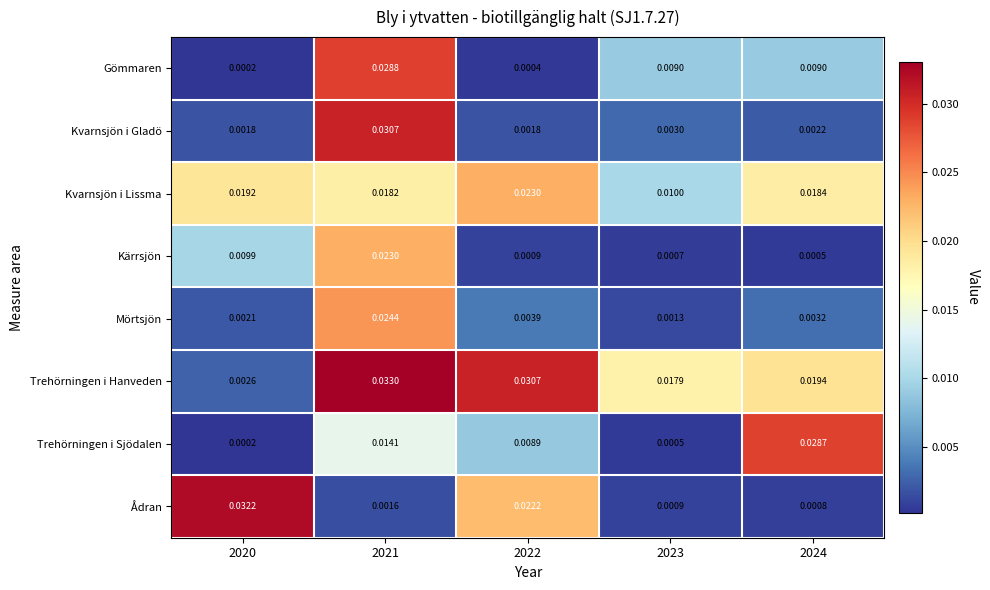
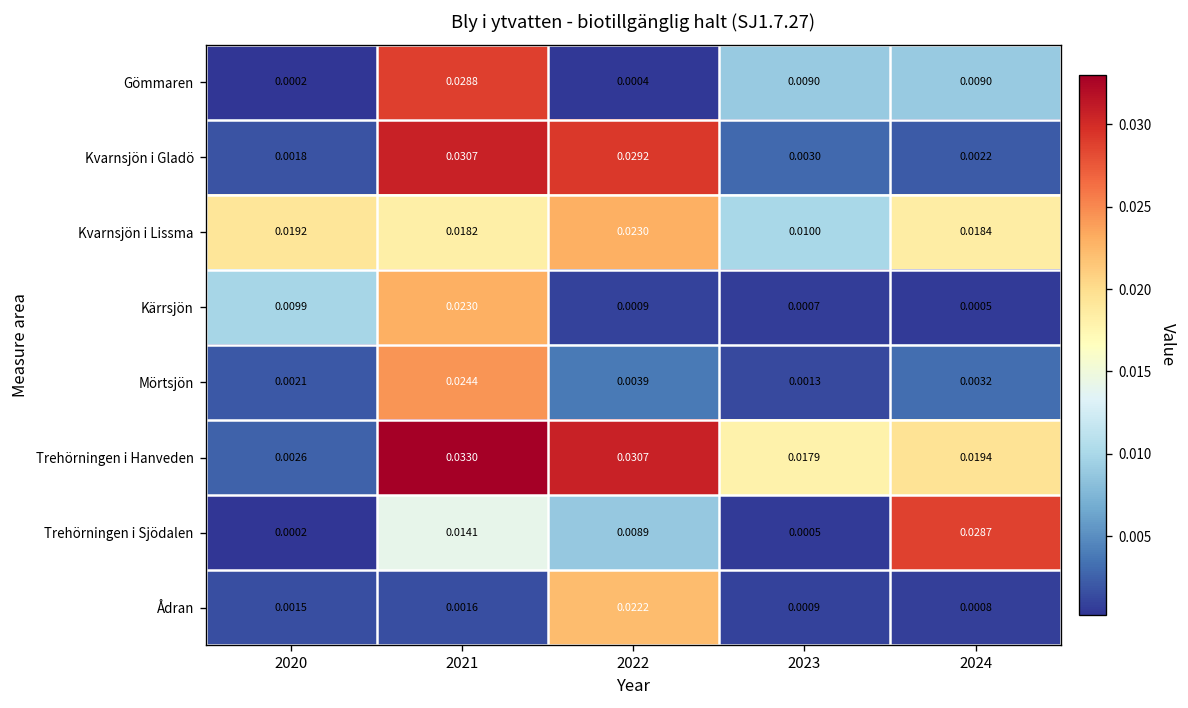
  {
    "Gömmaren": {
      "2020": 0.0002,
      "2021": 0.0288,
      "2022": 0.0004,
      "2023": 0.0090,
      "2024": 0.0090
    },
    "Kvarnsjön i Gladö": {
      "2020": 0.0018,
      "2021": 0.0307,
-     "2022": 0.0018,
+     "2022": 0.0292,
      "2023": 0.0030,
      "2024": 0.0022
    },
    "Kvarnsjön i Lissma": {
      "2020": 0.0192,
      "2021": 0.0182,
      "2022": 0.0230,
      "2023": 0.0100,
      "2024": 0.0184
    },
    "Kärrsjön": {
      "2020": 0.0099,
      "2021": 0.0230,
      "2022": 0.0009,
      "2023": 0.0007,
      "2024": 0.0005
    },
    "Mörtsjön": {
      "2020": 0.0021,
      "2021": 0.0244,
      "2022": 0.0039,
      "2023": 0.0013,
      "2024": 0.0032
    },
    "Trehörningen i Hanveden": {
      "2020": 0.0026,
      "2021": 0.0330,
      "2022": 0.0307,
      "2023": 0.0179,
      "2024": 0.0194
    },
    "Trehörningen i Sjödalen": {
      "2020": 0.0002,
      "2021": 0.0141,
      "2022": 0.0089,
      "2023": 0.0005,
      "2024": 0.0287
    },
    "Ådran": {
-     "2020": 0.0322,
+     "2020": 0.0015,
      "2021": 0.0016,
      "2022": 0.0222,
      "2023": 0.0009,
      "2024": 0.0008
    }
  }
